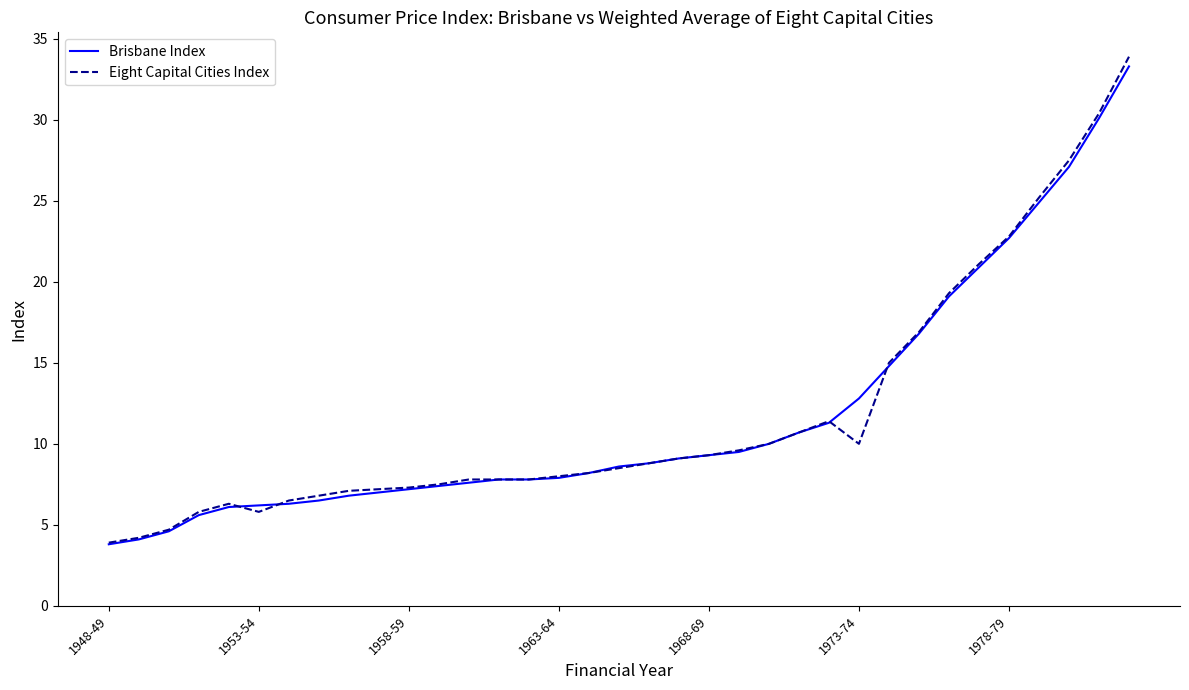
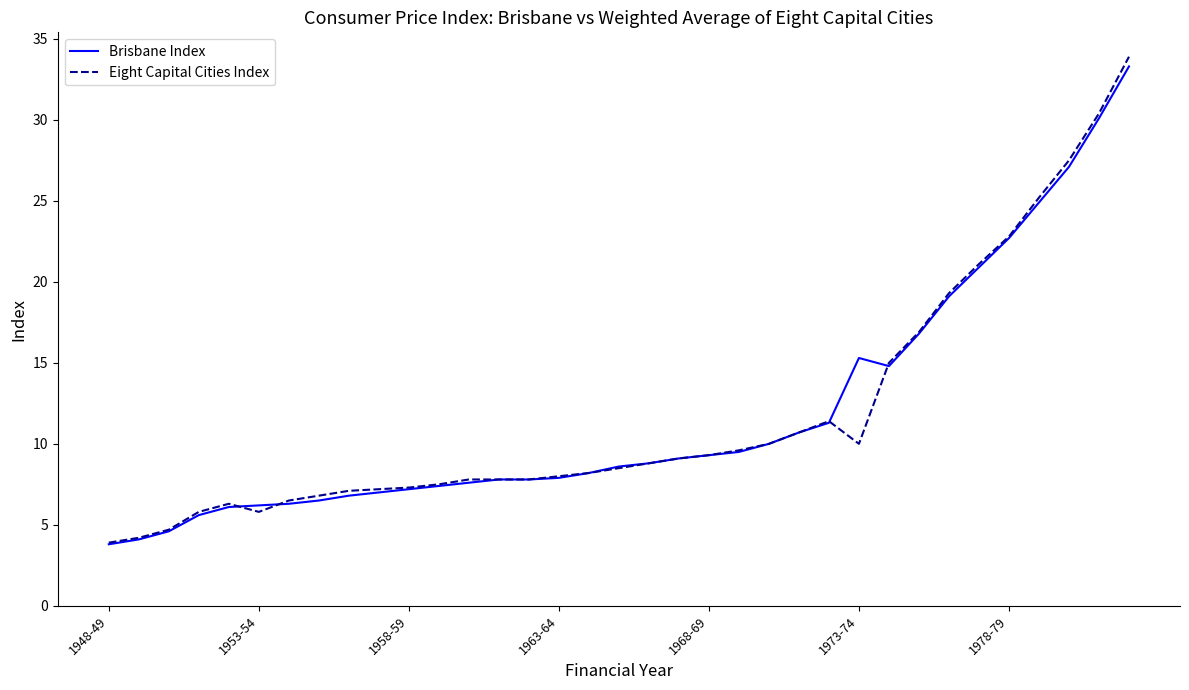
  {
    "Brisbane Index": {
      "1953-54": 6.2,
-     "1973-74": 12.8
+     "1973-74": 15.3
    },
    "Eight Capital Cities Index": {
      "1953-54": 5.8,
      "1973-74": 10.0
    }
  }
